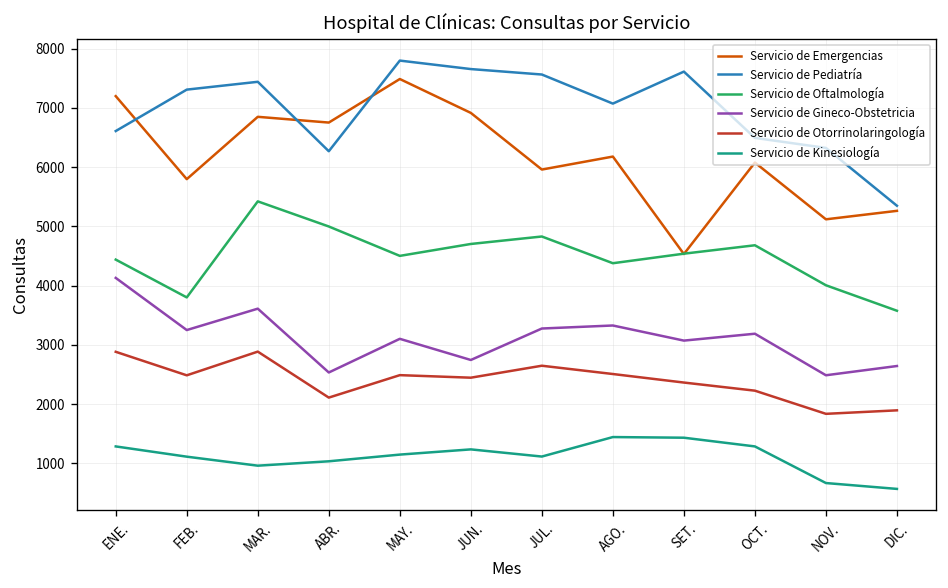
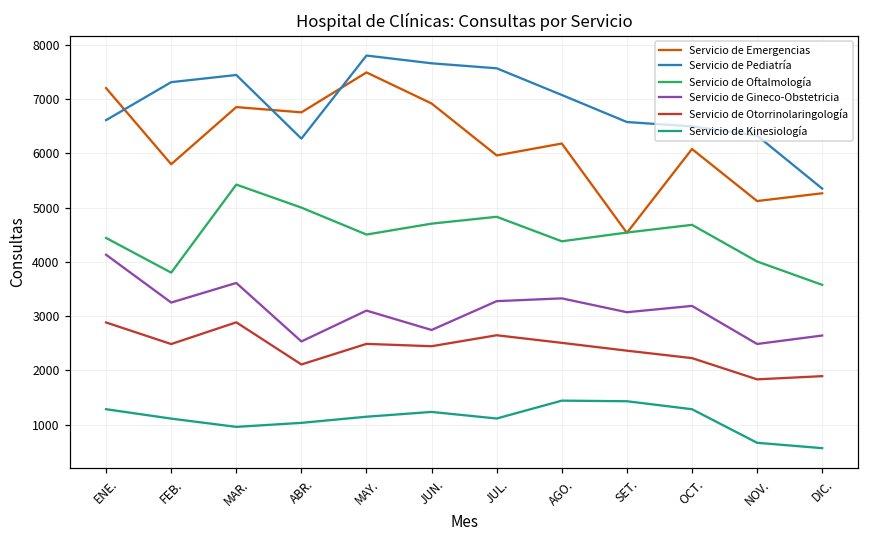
  {
    "Servicio de Pediatría": {
      "ENE.": 6600,
      "FEB.": 7300,
      "MAR.": 7400,
      "ABR.": 6300,
      "MAY.": 7800,
      "JUN.": 7700,
      "JUL.": 7600,
      "AGO.": 7100,
-     "SET.": 7600,
+     "SET.": 6600,
      "DIC.": 5300
    },
    "Servicio de Gineco-Obstetricia": {
      "ENE.": 4100,
      "FEB.": 3300,
      "MAR.": 3600,
      "ABR.": 2500,
      "MAY.": 3100,
      "JUN.": 2700,
      "JUL.": 3300,
      "AGO.": 3300,
      "SET.": 3100,
      "OCT.": 3200,
      "NOV.": 2500,
      "DIC.": 2600
    }
  }
